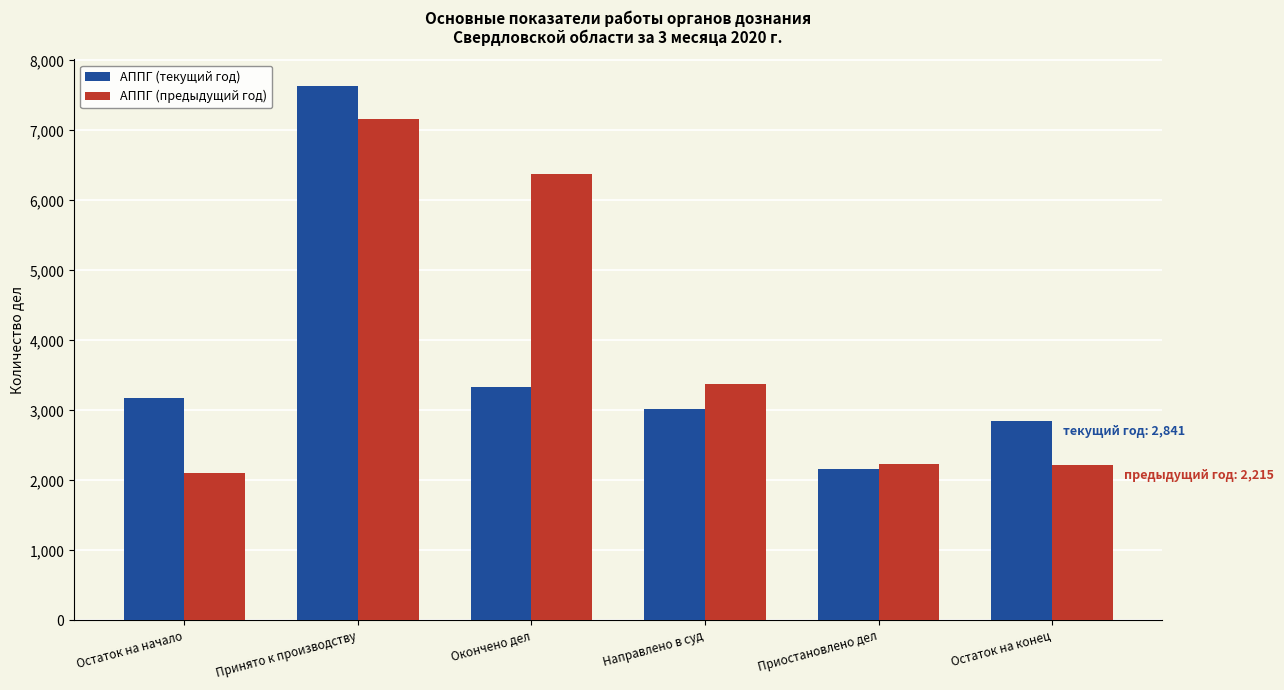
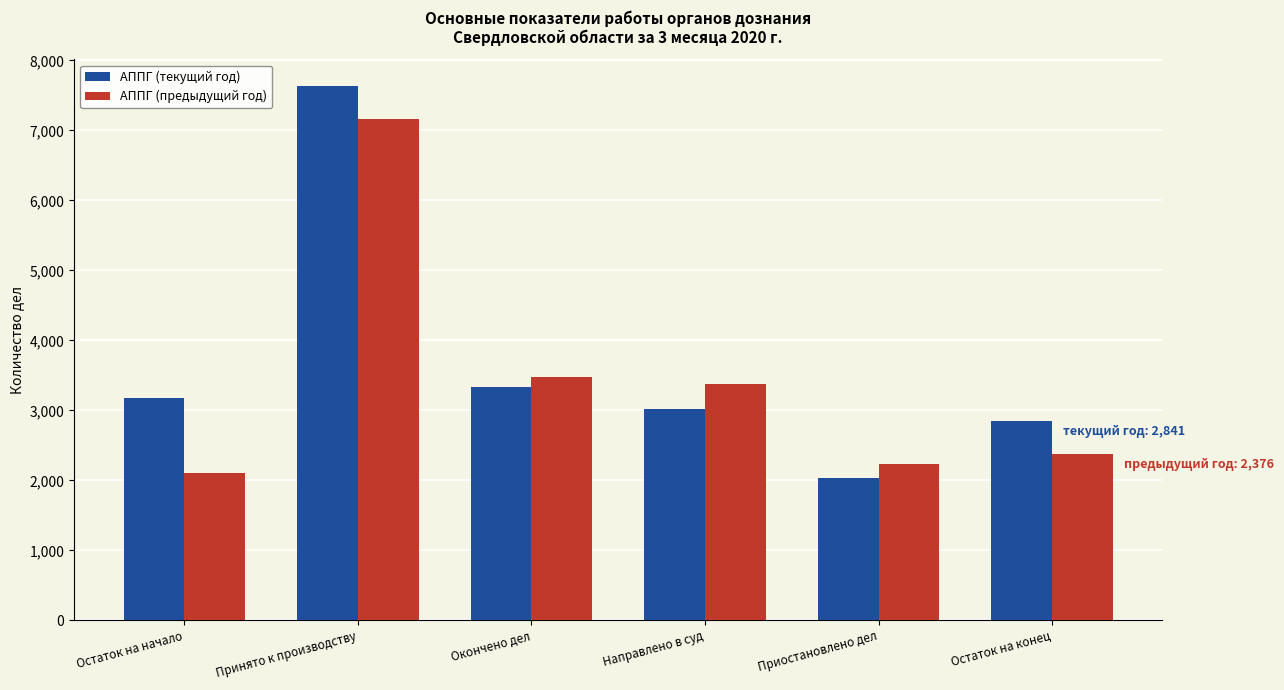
  {
    "АППГ (текущий год)": {
      "Остаток на начало": "3,200",
      "Принято к производству": "7,600",
      "Окончено дел": "3,300",
      "Направлено в суд": "3,000",
-     "Приостановлено дел": "2,200",
+     "Приостановлено дел": "2,000",
      "Остаток на конец": "2,800"
    },
    "АППГ (предыдущий год)": {
-     "Окончено дел": "6,400",
-     "Остаток на конец": "2,215"
+     "Окончено дел": "3,500",
+     "Остаток на конец": "2,376"
    }
  }
